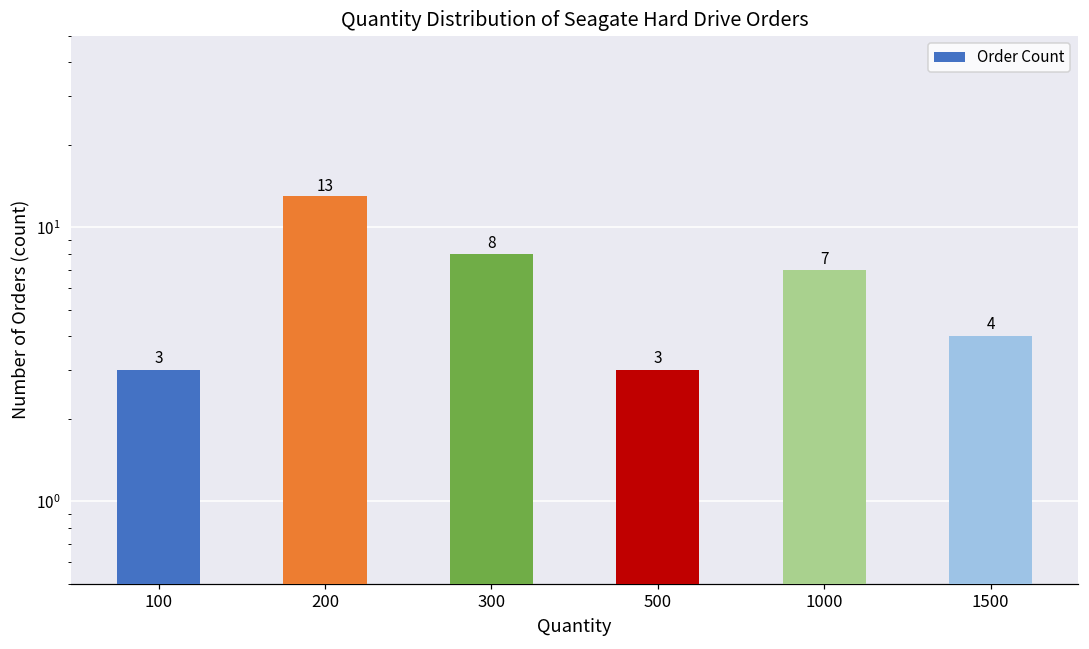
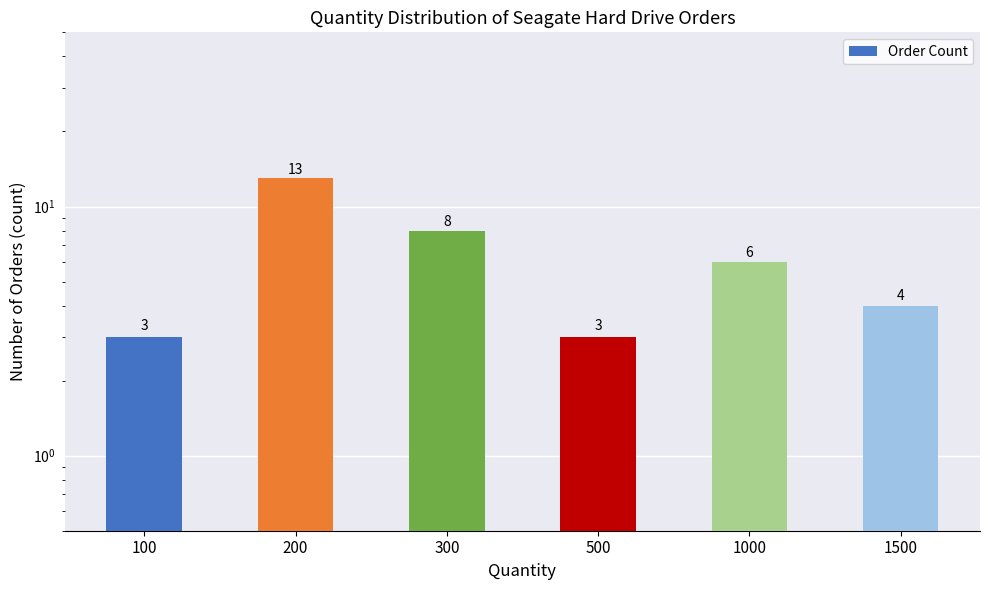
  {
    "100": 3,
    "200": 13,
    "300": 8,
    "500": 3,
-   "1000": 7,
+   "1000": 6,
    "1500": 4
  }
